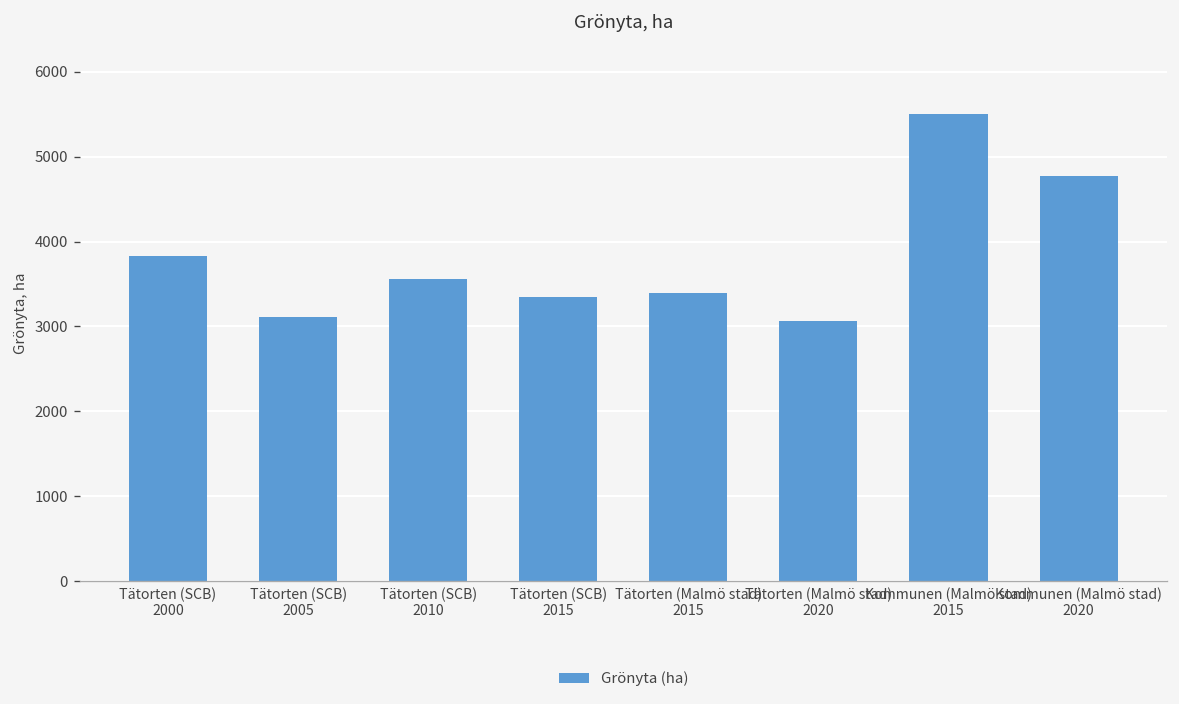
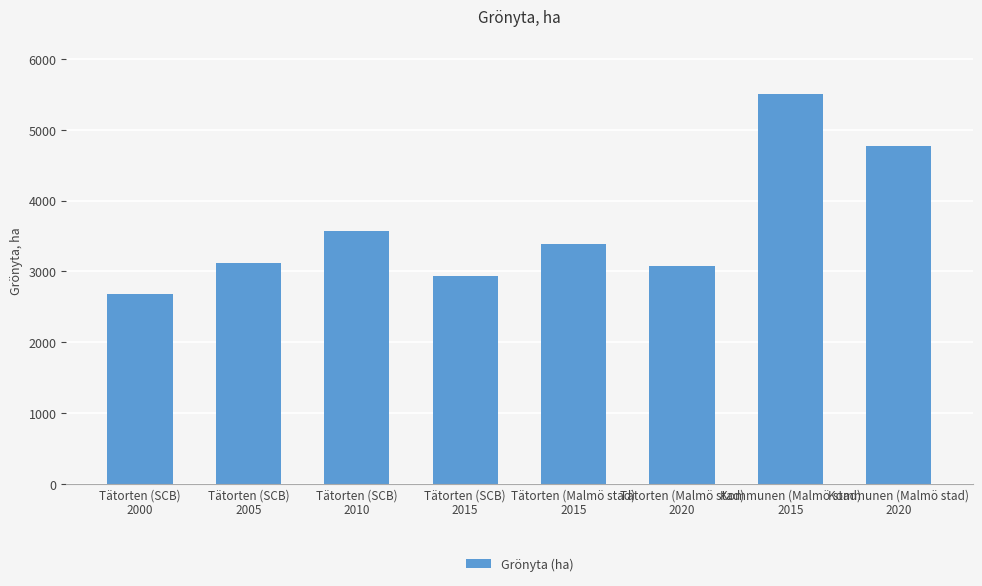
  {
-   "Tätorten (SCB) 2000": 3800,
+   "Tätorten (SCB) 2000": 2700,
    "Tätorten (SCB) 2005": 3100,
    "Tätorten (SCB) 2010": 3600,
-   "Tätorten (SCB) 2015": 3400,
+   "Tätorten (SCB) 2015": 2900,
    "Tätorten (Malmö stad) 2015": 3400
  }
